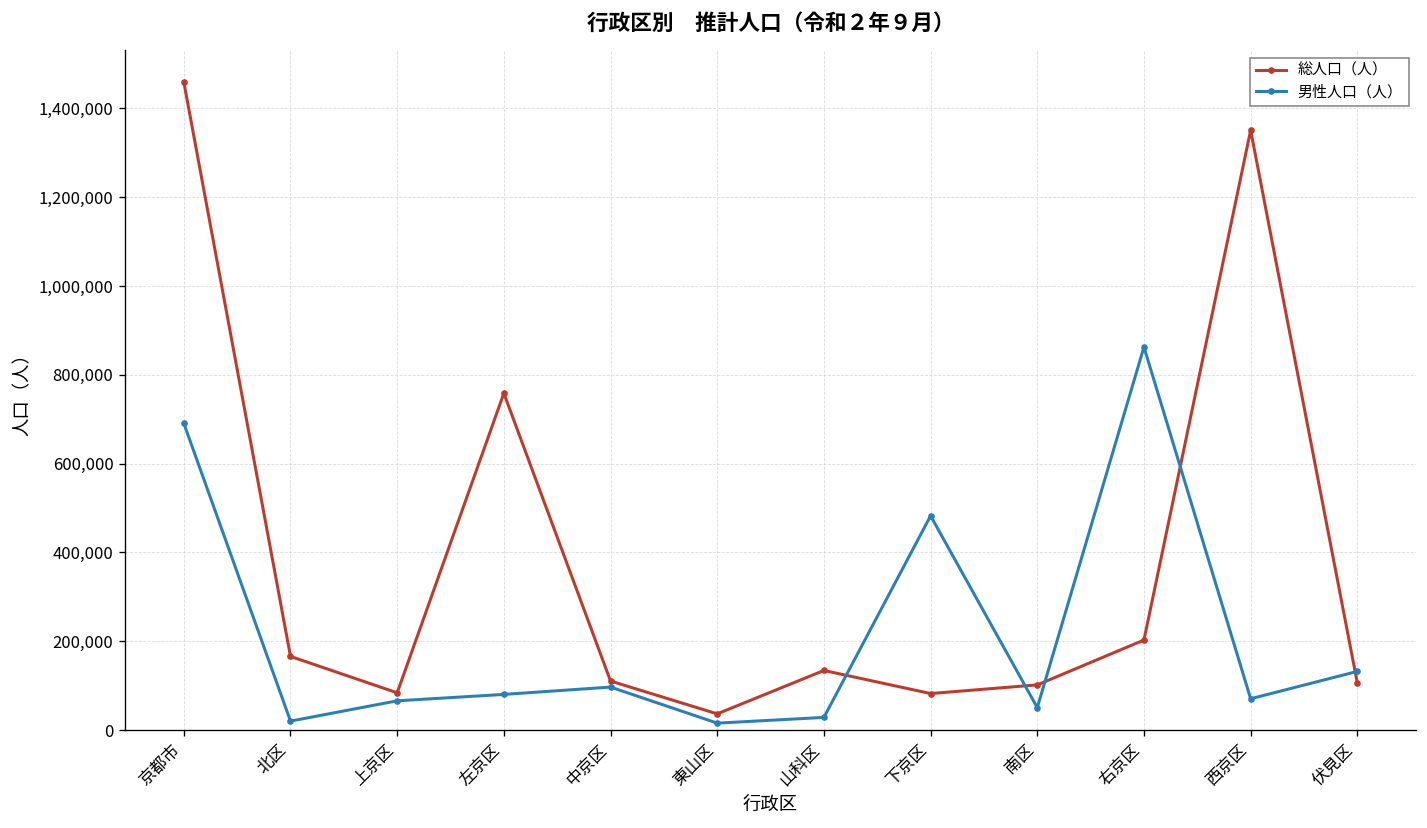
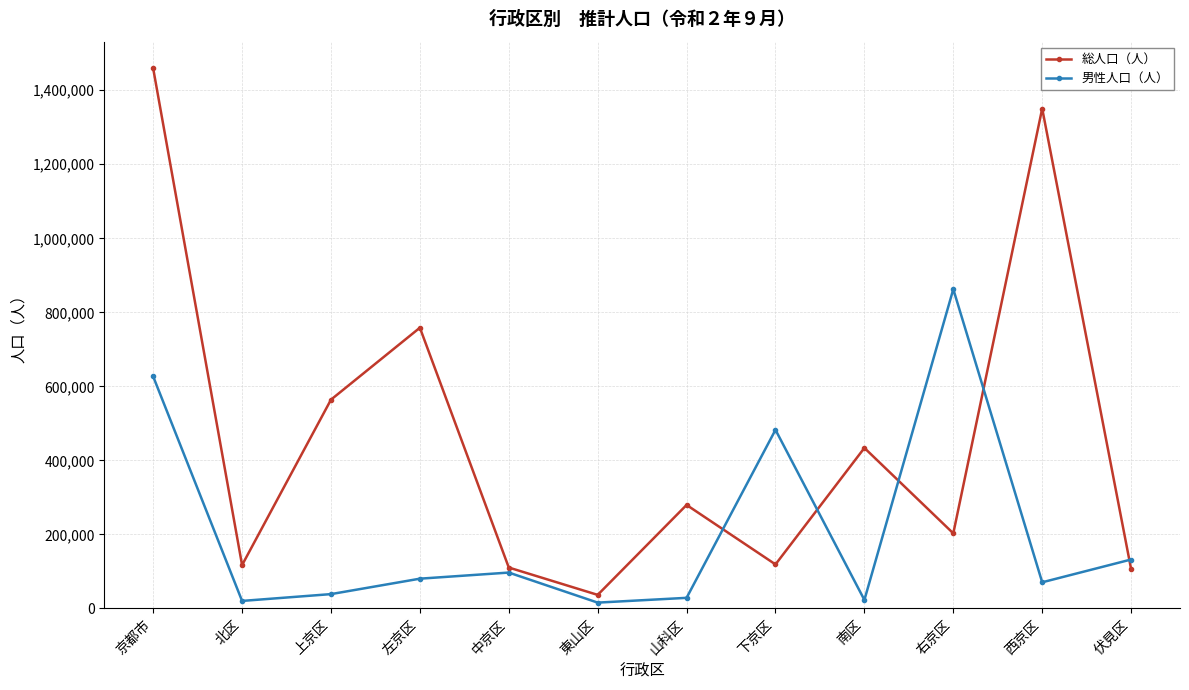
  {
    "総人口（人）": {
      "京都市": "1,460,000",
-     "北区": "170,000",
-     "上京区": "80,000",
+     "北区": "120,000",
+     "上京区": "560,000",
      "左京区": "760,000",
      "中京区": "110,000",
      "東山区": "40,000",
-     "山科区": "130,000",
-     "下京区": "80,000",
-     "南区": "100,000",
+     "山科区": "280,000",
+     "下京区": "120,000",
+     "南区": "430,000",
      "右京区": "200,000",
      "西京区": "1,350,000",
      "伏見区": "110,000"
    },
    "男性人口（人）": {
-     "京都市": "690,000",
+     "京都市": "630,000",
      "北区": "20,000",
-     "上京区": "70,000",
+     "上京区": "40,000",
      "左京区": "80,000",
      "中京区": "100,000",
      "東山区": "20,000",
      "山科区": "30,000",
      "下京区": "480,000",
-     "南区": "50,000",
+     "南区": "20,000",
      "右京区": "860,000",
      "西京区": "70,000",
      "伏見区": "130,000"
    }
  }
